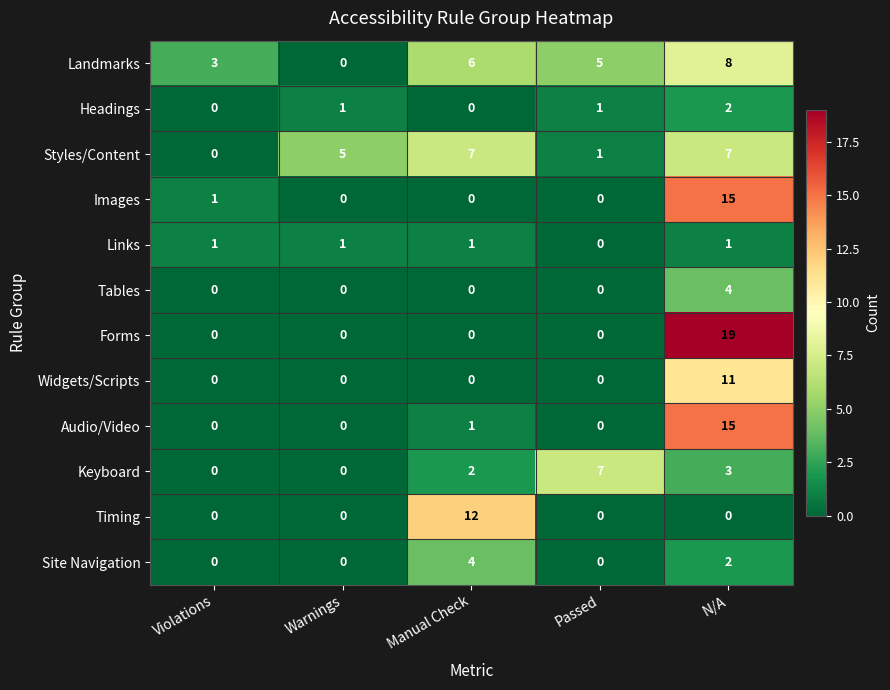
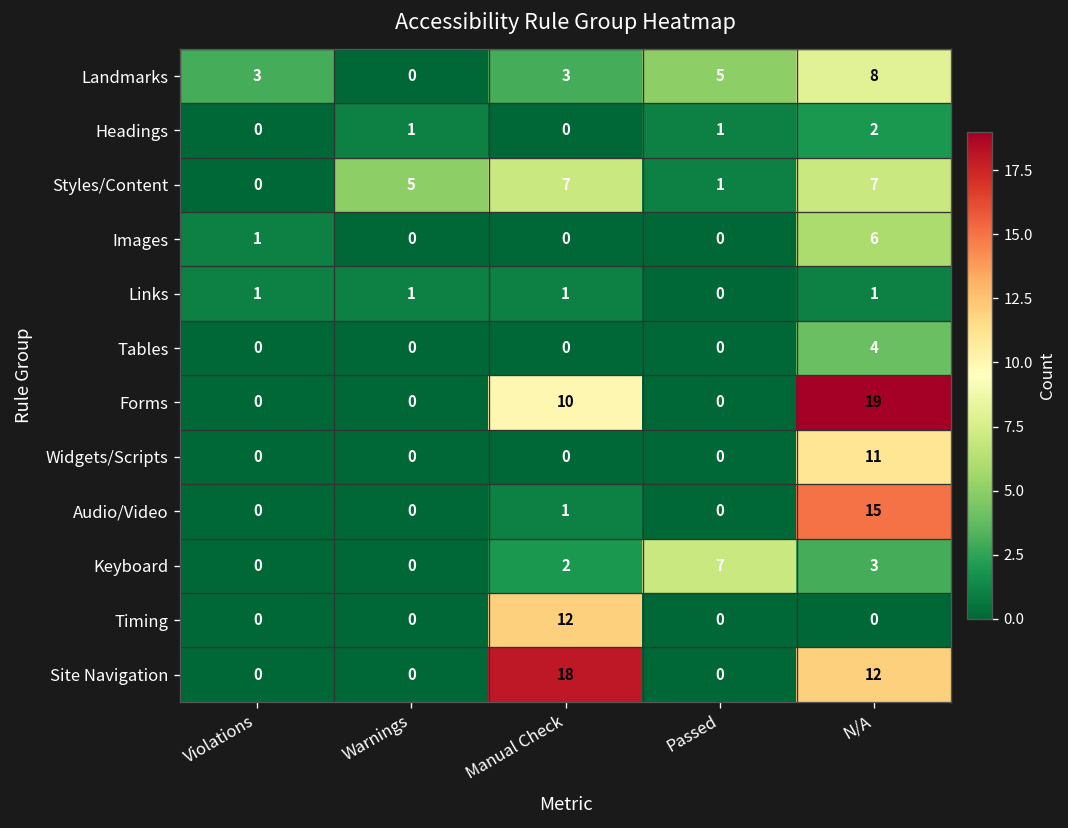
  {
    "Landmarks": {
      "Violations": 3,
      "Warnings": 0,
-     "Manual Check": 6,
+     "Manual Check": 3,
      "Passed": 5,
      "N/A": 8
    },
    "Headings": {
      "Violations": 0,
      "Warnings": 1,
      "Manual Check": 0,
      "Passed": 1,
      "N/A": 2
    },
    "Styles/Content": {
      "Violations": 0,
      "Warnings": 5,
      "Manual Check": 7,
      "Passed": 1,
      "N/A": 7
    },
    "Images": {
      "Violations": 1,
      "Warnings": 0,
      "Manual Check": 0,
      "Passed": 0,
-     "N/A": 15
+     "N/A": 6
    },
    "Links": {
      "Violations": 1,
      "Warnings": 1,
      "Manual Check": 1,
      "Passed": 0,
      "N/A": 1
    },
    "Tables": {
      "Violations": 0,
      "Warnings": 0,
      "Manual Check": 0,
      "Passed": 0,
      "N/A": 4
    },
    "Forms": {
      "Violations": 0,
      "Warnings": 0,
-     "Manual Check": 0,
+     "Manual Check": 10,
      "Passed": 0,
      "N/A": 19
    },
    "Widgets/Scripts": {
      "Violations": 0,
      "Warnings": 0,
      "Manual Check": 0,
      "Passed": 0,
      "N/A": 11
    },
    "Audio/Video": {
      "Violations": 0,
      "Warnings": 0,
      "Manual Check": 1,
      "Passed": 0,
      "N/A": 15
    },
    "Keyboard": {
      "Violations": 0,
      "Warnings": 0,
      "Manual Check": 2,
      "Passed": 7,
      "N/A": 3
    },
    "Timing": {
      "Violations": 0,
      "Warnings": 0,
      "Manual Check": 12,
      "Passed": 0,
      "N/A": 0
    },
    "Site Navigation": {
      "Violations": 0,
      "Warnings": 0,
-     "Manual Check": 4,
+     "Manual Check": 18,
      "Passed": 0,
-     "N/A": 2
+     "N/A": 12
    }
  }
